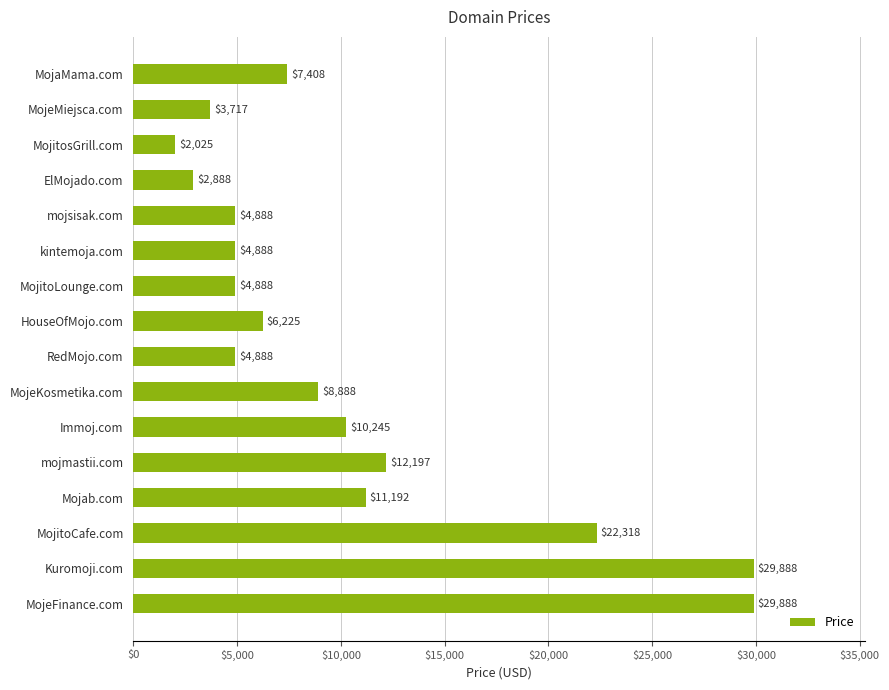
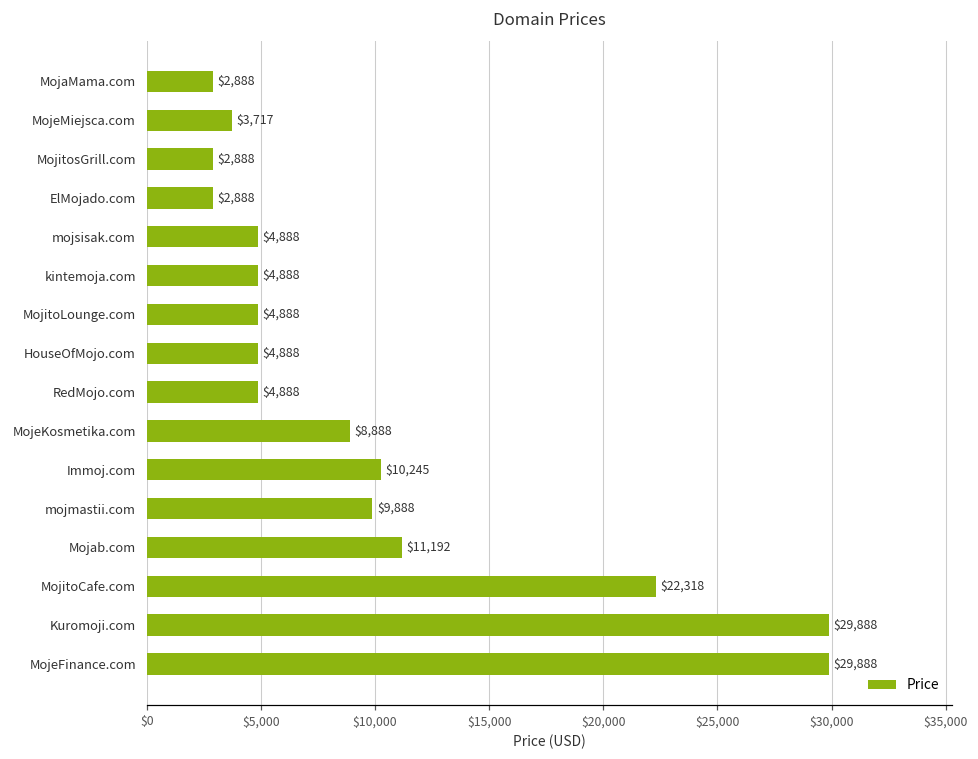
  {
-   "MojaMama.com": "$7,408",
+   "MojaMama.com": "$2,888",
    "MojeMiejsca.com": "$3,717",
-   "MojitosGrill.com": "$2,025",
+   "MojitosGrill.com": "$2,888",
    "ElMojado.com": "$2,888",
    "mojsisak.com": "$4,888",
    "kintemoja.com": "$4,888",
    "MojitoLounge.com": "$4,888",
-   "HouseOfMojo.com": "$6,225",
+   "HouseOfMojo.com": "$4,888",
    "RedMojo.com": "$4,888",
    "MojeKosmetika.com": "$8,888",
    "Immoj.com": "$10,245",
-   "mojmastii.com": "$12,197",
+   "mojmastii.com": "$9,888",
    "Mojab.com": "$11,192",
    "MojitoCafe.com": "$22,318",
    "Kuromoji.com": "$29,888",
    "MojeFinance.com": "$29,888"
  }
